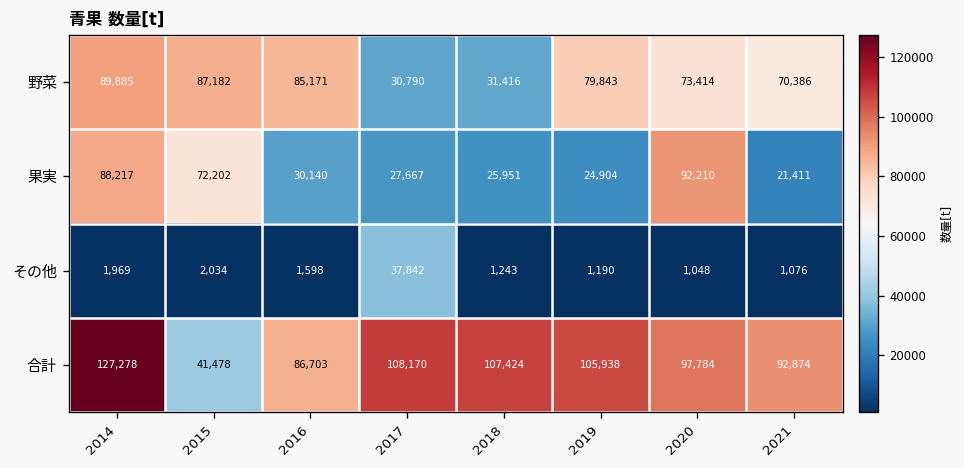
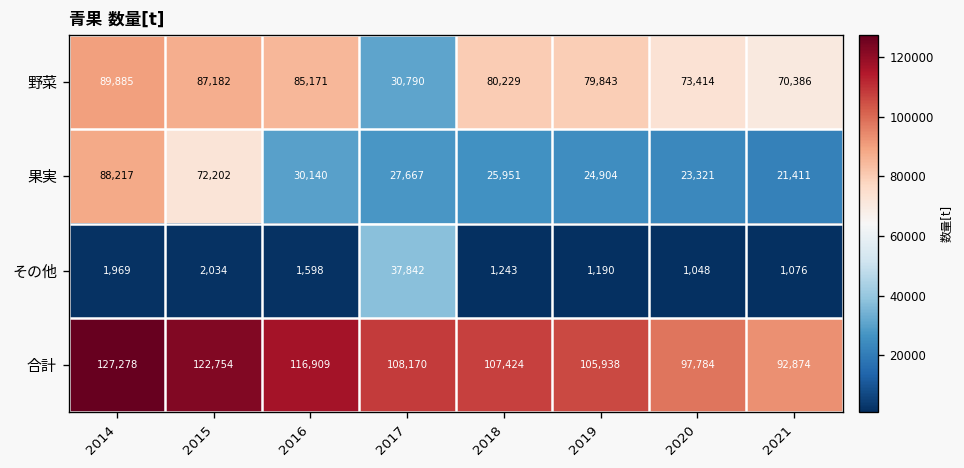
  {
    "野菜": {
      "2014": "89,885",
      "2015": "87,182",
      "2016": "85,171",
      "2017": "30,790",
-     "2018": "31,416",
+     "2018": "80,229",
      "2019": "79,843",
      "2020": "73,414",
      "2021": "70,386"
    },
    "果実": {
      "2014": "88,217",
      "2015": "72,202",
      "2016": "30,140",
      "2017": "27,667",
      "2018": "25,951",
      "2019": "24,904",
-     "2020": "92,210",
+     "2020": "23,321",
      "2021": "21,411"
    },
    "その他": {
      "2014": "1,969",
      "2015": "2,034",
      "2016": "1,598",
      "2017": "37,842",
      "2018": "1,243",
      "2019": "1,190",
      "2020": "1,048",
      "2021": "1,076"
    },
    "合計": {
      "2014": "127,278",
-     "2015": "41,478",
-     "2016": "86,703",
+     "2015": "122,754",
+     "2016": "116,909",
      "2017": "108,170",
      "2018": "107,424",
      "2019": "105,938",
      "2020": "97,784",
      "2021": "92,874"
    }
  }
